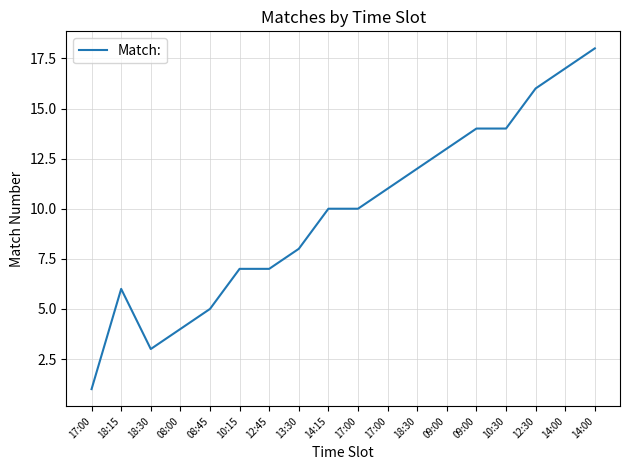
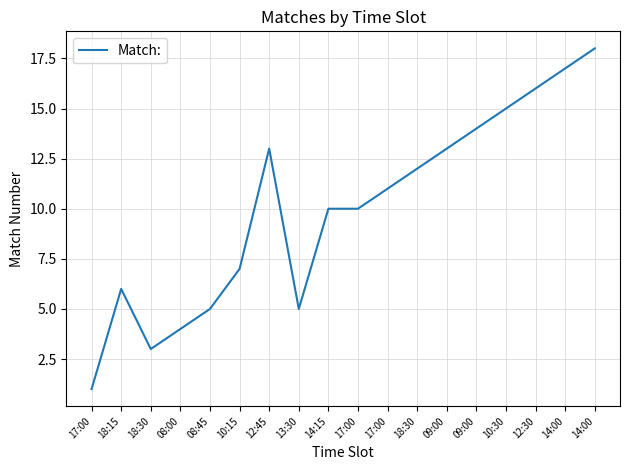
  {
    "18:15": 6,
    "08:00": 4,
    "08:45": 5,
    "10:15": 7,
-   "12:45": 7,
-   "13:30": 8,
+   "12:45": 13,
+   "13:30": 5,
    "14:15": 10,
-   "10:30": 14,
+   "10:30": 15,
    "12:30": 16
  }
